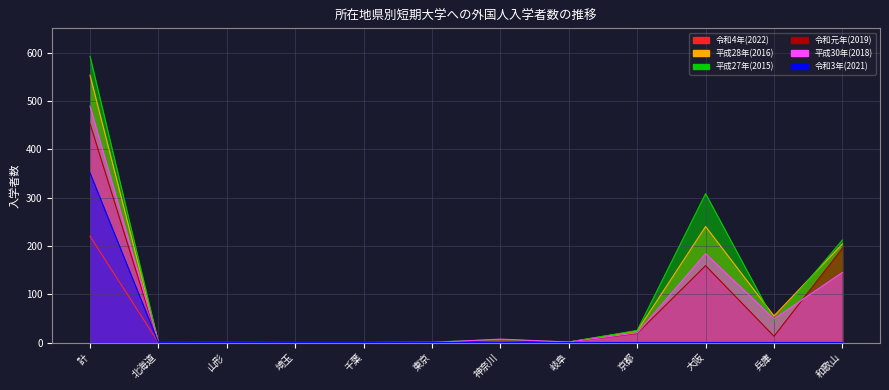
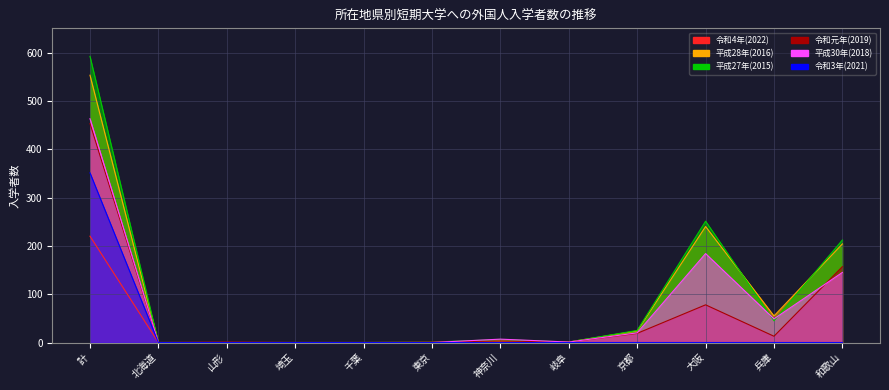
  {
    "令和4年(2022)": {
      "計": 220
    },
    "平成28年(2016)": {
      "計": 550,
      "大阪": 240,
      "兵庫": 60,
      "和歌山": 200
    },
    "平成27年(2015)": {
      "計": 590,
-     "大阪": 310,
+     "大阪": 250,
      "和歌山": 210
    },
    "令和元年(2019)": {
      "計": 450,
-     "大阪": 160,
+     "大阪": 80,
      "兵庫": 10,
-     "和歌山": 200
+     "和歌山": 160
    },
    "平成30年(2018)": {
-     "計": 490,
+     "計": 460,
      "大阪": 180,
      "和歌山": 150
    },
    "令和3年(2021)": {
      "計": 350
    }
  }
